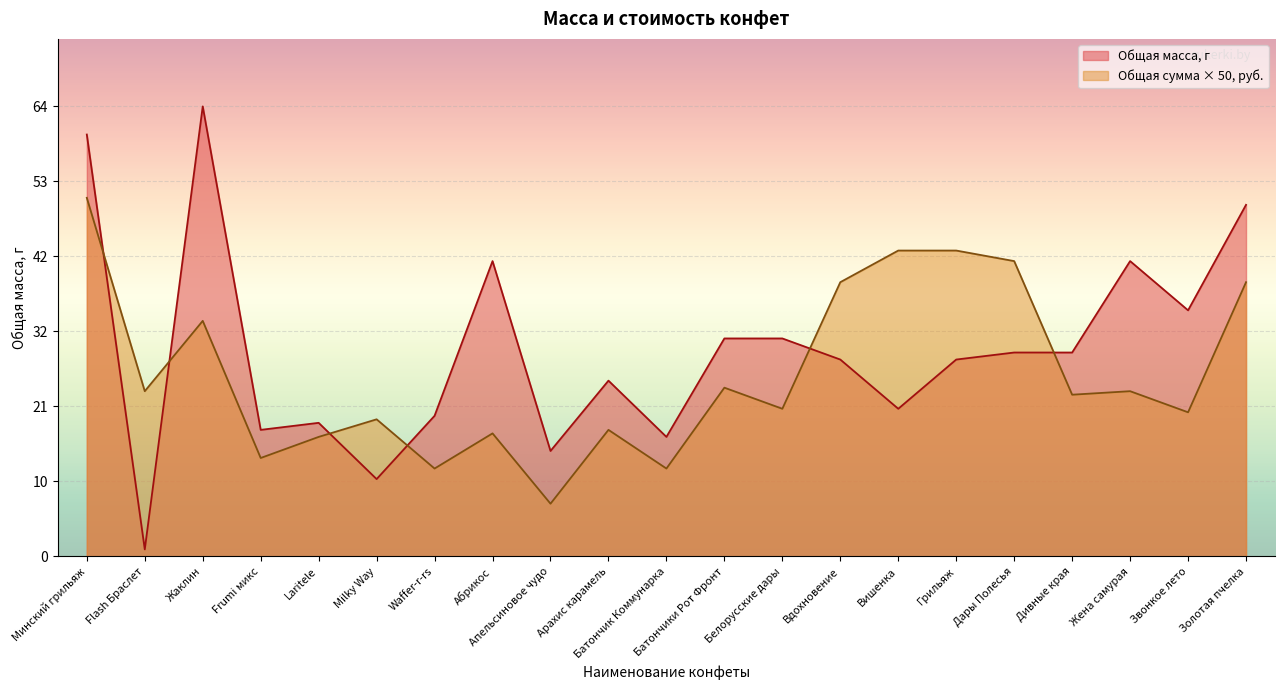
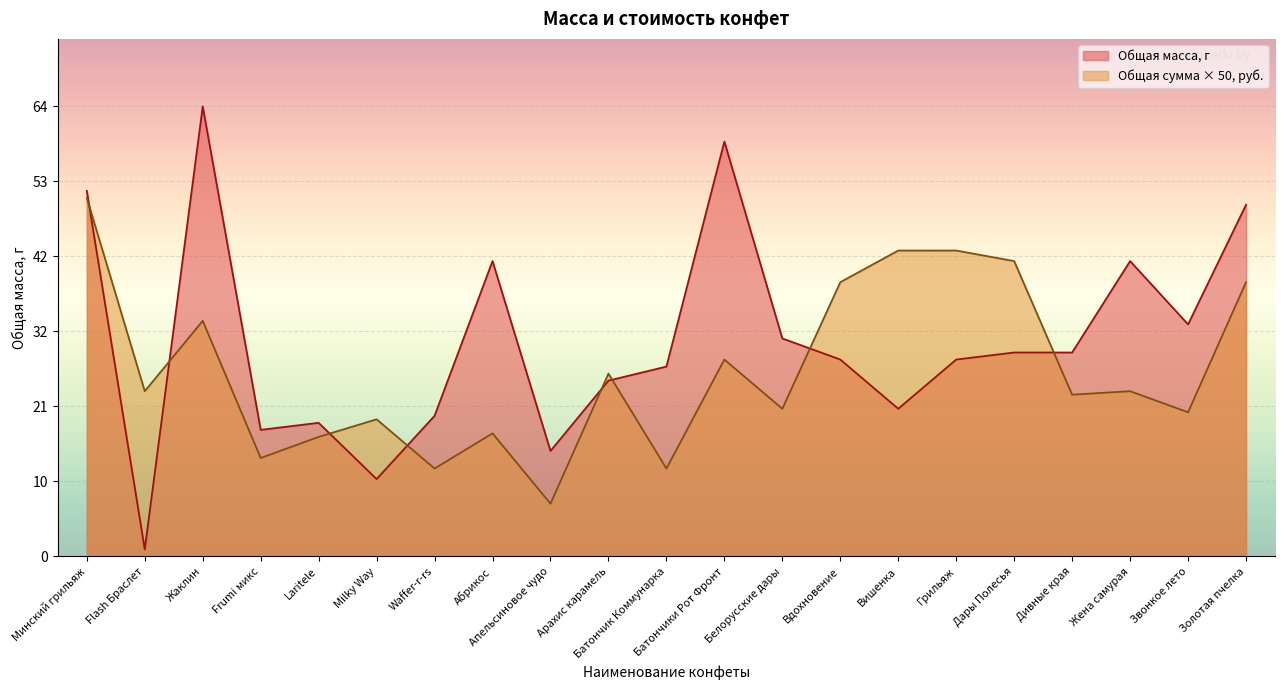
  {
    "Общая масса, г": {
-     "Минский грильяж": 60,
+     "Минский грильяж": 52,
      "Flash Браслет": 1,
      "Жаклин": 64,
      "Frumi микс": 18,
      "Laritele": 19,
      "Milky Way": 11,
      "Waffer-r-rs": 20,
      "Абрикос": 42,
      "Апельсиновое чудо": 15,
      "Арахис карамель": 25,
-     "Батончик Коммунарка": 17,
-     "Батончики Рот Фронт": 31,
+     "Батончик Коммунарка": 27,
+     "Батончики Рот Фронт": 59,
      "Белорусские дары": 31,
      "Вдохновение": 28,
      "Вишенка": 21,
      "Грильяж": 28,
      "Дары Полесья": 29,
      "Дивные края": 29,
      "Жена самурая": 42,
-     "Звонкое лето": 35,
+     "Звонкое лето": 33,
      "Золотая пчелка": 50
    },
    "Общая сумма × 50, руб.": {
      "Минский грильяж": 51,
      "Flash Браслет": 24,
      "Жаклин": 34,
      "Frumi микс": 14,
      "Laritele": 17,
      "Milky Way": 20,
      "Waffer-r-rs": 13,
      "Абрикос": 18,
      "Апельсиновое чудо": 8,
-     "Арахис карамель": 18,
+     "Арахис карамель": 26,
      "Батончик Коммунарка": 13,
-     "Батончики Рот Фронт": 24,
+     "Батончики Рот Фронт": 28,
      "Белорусские дары": 21,
      "Вдохновение": 39,
      "Вишенка": 44,
      "Грильяж": 44,
      "Дары Полесья": 42,
      "Дивные края": 23,
      "Жена самурая": 24,
      "Звонкое лето": 21,
      "Золотая пчелка": 39
    }
  }
